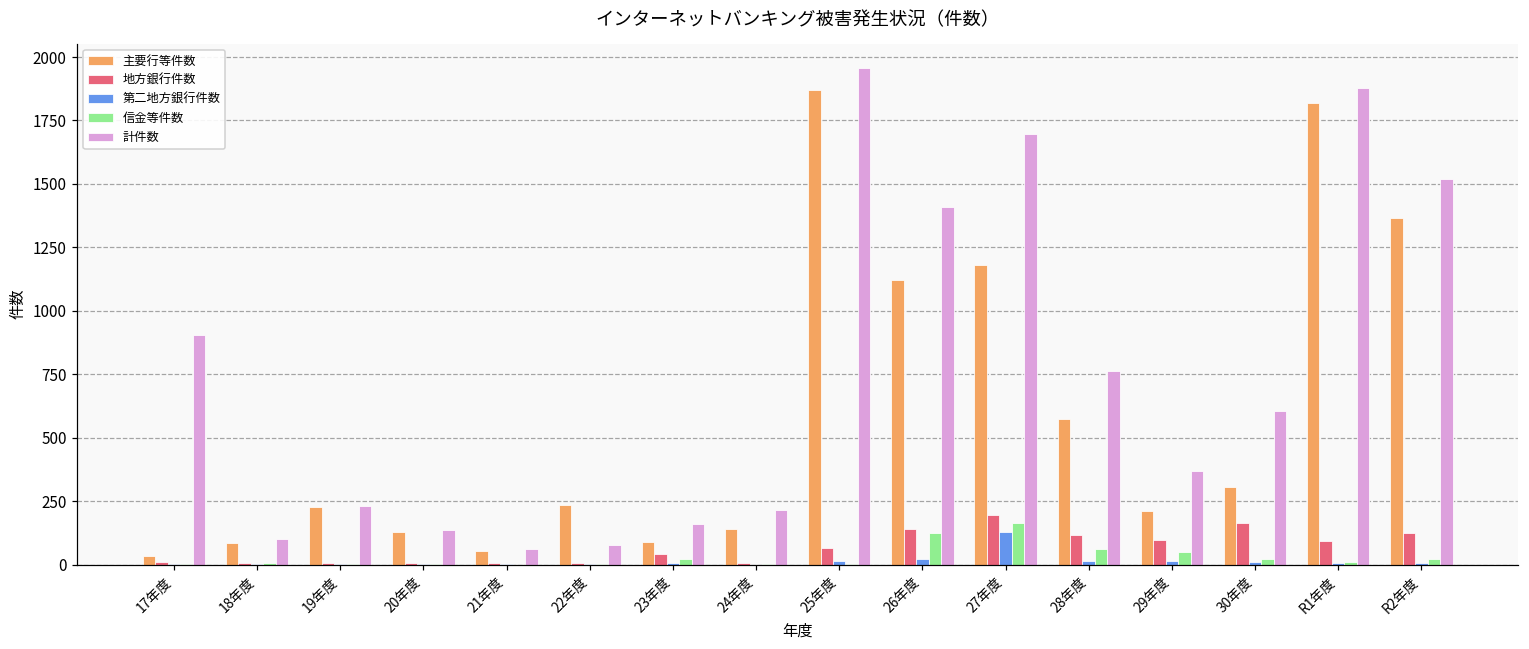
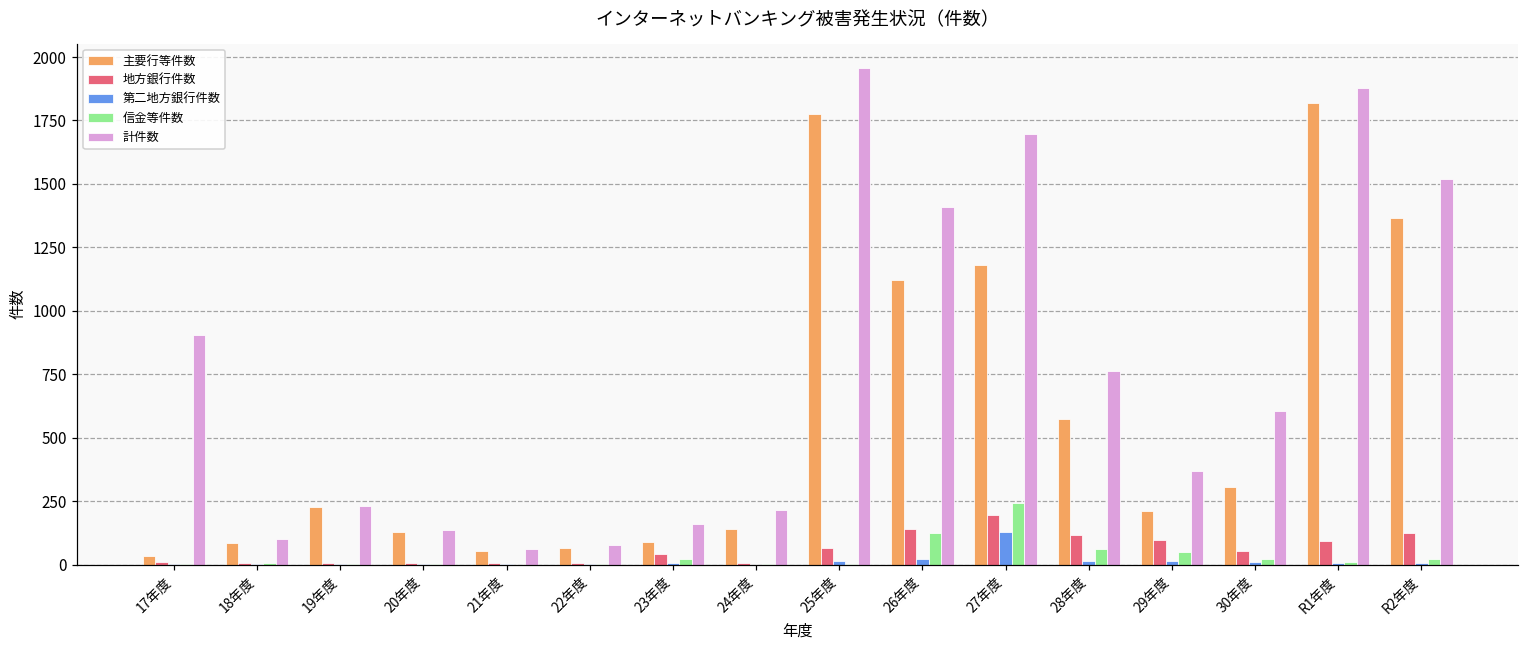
  {
    "主要行等件数": {
      "17年度": 30,
      "18年度": 90,
      "19年度": 230,
      "20年度": 130,
      "21年度": 50,
-     "22年度": 240,
+     "22年度": 60,
      "23年度": 90,
      "24年度": 140,
-     "25年度": 1870,
+     "25年度": 1780,
      "26年度": 1120,
      "27年度": 1180,
      "28年度": 570,
      "29年度": 210,
      "30年度": 310,
      "R1年度": 1820,
      "R2年度": 1370
    },
    "地方銀行件数": {
      "23年度": 40,
      "25年度": 70,
      "26年度": 140,
      "27年度": 200,
      "28年度": 120,
      "29年度": 100,
-     "30年度": 160,
+     "30年度": 60,
      "R1年度": 90,
      "R2年度": 130
    },
    "第二地方銀行件数": {
      "24年度": 0,
      "25年度": 10,
      "26年度": 20,
      "27年度": 130,
      "28年度": 10,
      "29年度": 20
    },
    "信金等件数": {
      "21年度": 0,
      "23年度": 20,
      "26年度": 120,
-     "27年度": 160,
+     "27年度": 240,
      "28年度": 60,
      "29年度": 50,
      "30年度": 20,
      "R2年度": 20
    },
    "計件数": {
      "17年度": 910,
      "18年度": 100,
      "19年度": 230,
      "20年度": 140,
      "21年度": 60,
      "22年度": 80,
      "23年度": 160,
      "24年度": 220,
      "25年度": 1960,
      "26年度": 1410,
      "27年度": 1700,
      "28年度": 760,
      "29年度": 370,
      "30年度": 600,
      "R1年度": 1880,
      "R2年度": 1520
    }
  }
